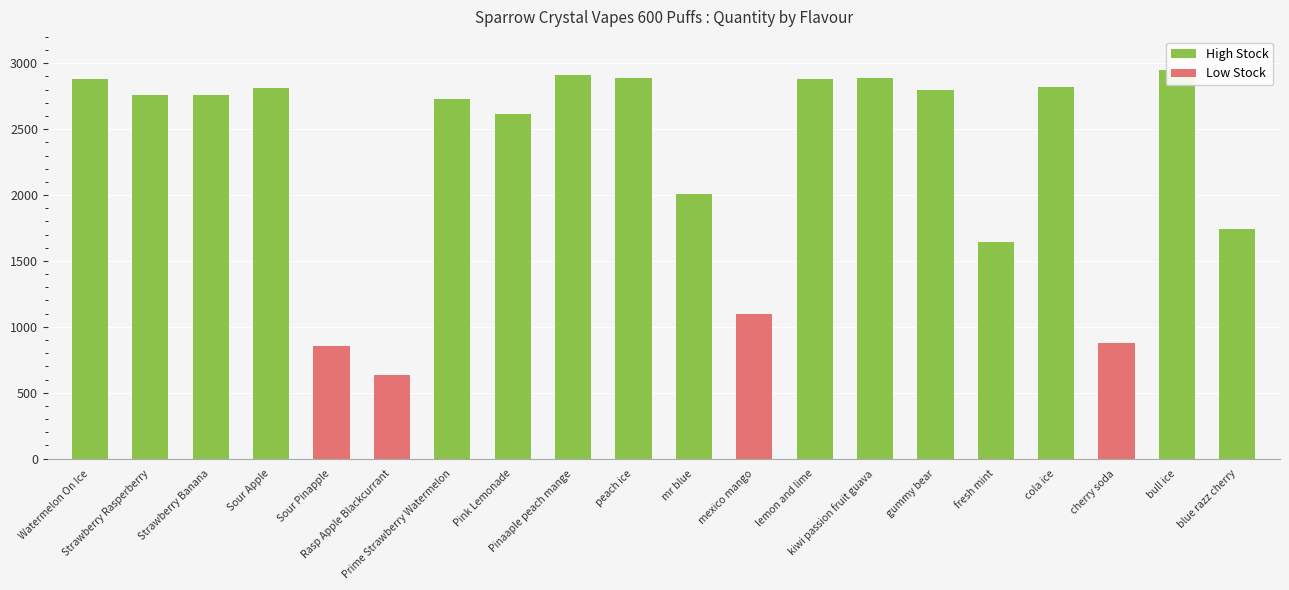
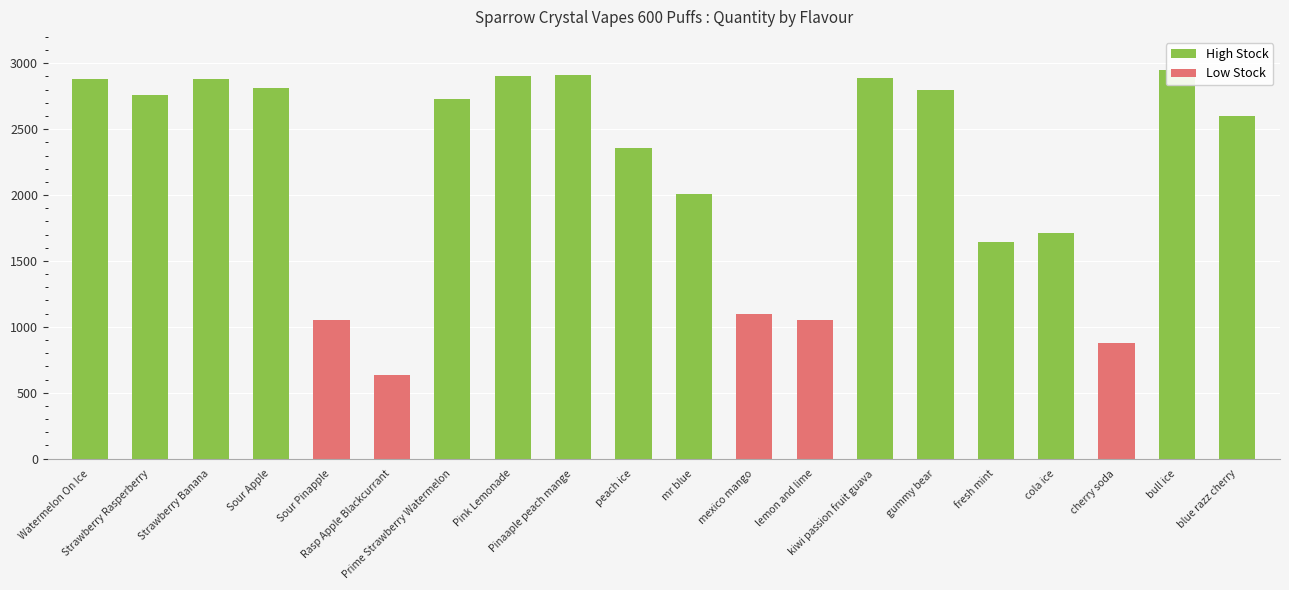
  {
    "Watermelon On Ice": 2880,
    "Strawberry Rasperberry": 2760,
-   "Strawberry Banana": 2760,
+   "Strawberry Banana": 2880,
    "Sour Apple": 2810,
-   "Sour Pinapple": 860,
+   "Sour Pinapple": 1050,
    "Rasp Apple Blackcurrant": 630,
    "Prime Strawberry Watermelon": 2730,
-   "Pink Lemonade": 2610,
+   "Pink Lemonade": 2900,
    "Pinaaple peach mange": 2910,
-   "peach ice": 2890,
+   "peach ice": 2360,
    "mr blue": 2010,
    "mexico mango": 1100,
-   "lemon and lime": 2880,
+   "lemon and lime": 1050,
    "kiwi passion fruit guava": 2890,
    "gummy bear": 2800,
    "fresh mint": 1640,
-   "cola ice": 2820,
+   "cola ice": 1710,
    "cherry soda": 880,
-   "blue razz cherry": 1750
+   "blue razz cherry": 2600
  }
